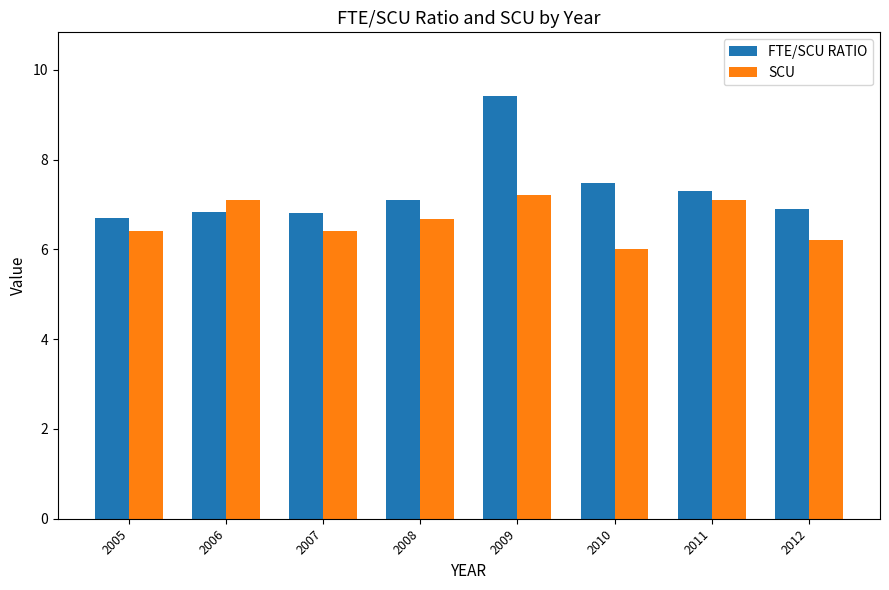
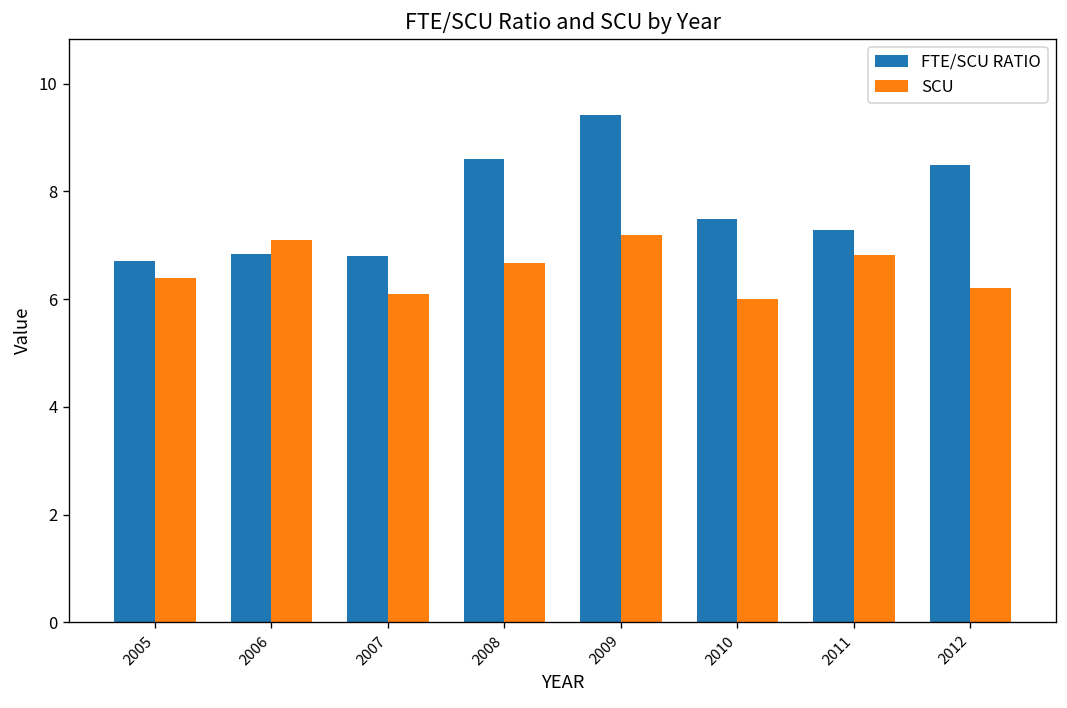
  {
    "FTE/SCU RATIO": {
      "2005": 6.7,
      "2006": 6.8,
      "2007": 6.8,
-     "2008": 7.1,
+     "2008": 8.6,
      "2009": 9.4,
      "2010": 7.5,
      "2011": 7.3,
-     "2012": 6.9
+     "2012": 8.5
    },
    "SCU": {
      "2005": 6.4,
      "2006": 7.1,
-     "2007": 6.4,
+     "2007": 6.1,
      "2008": 6.7,
      "2009": 7.2,
      "2010": 6.0,
-     "2011": 7.1,
+     "2011": 6.8,
      "2012": 6.2
    }
  }
